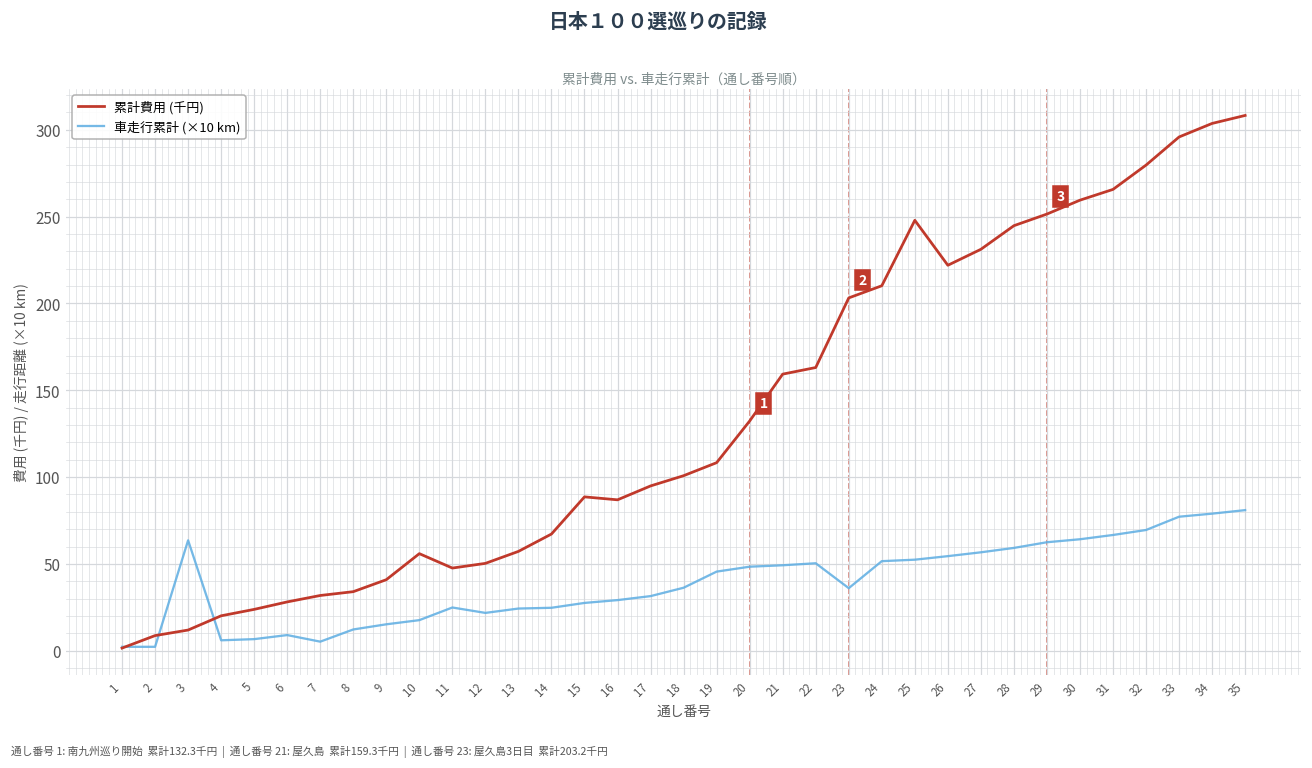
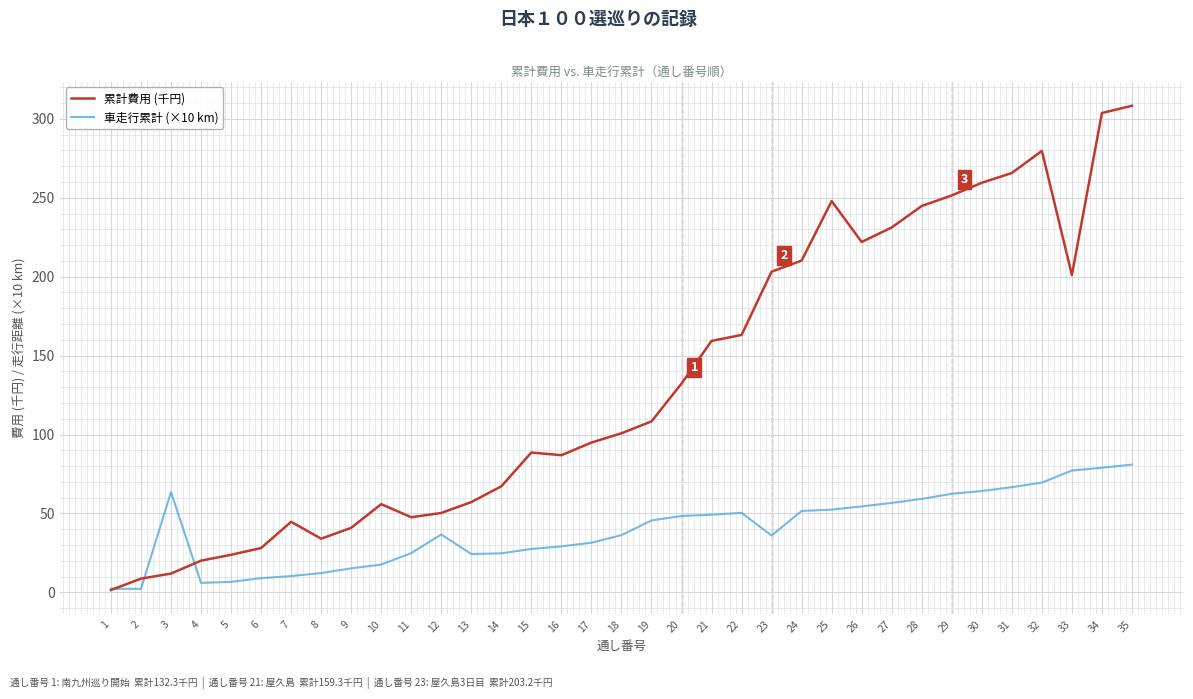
  {
    "累計費用 (千円)": {
      "2": 9,
      "3": 12,
      "4": 20,
      "5": 24,
      "6": 28,
-     "7": 32,
+     "7": 45,
      "8": 34,
      "9": 41,
      "10": 56,
      "11": 48,
      "12": 50,
      "13": 57,
      "14": 67,
      "15": 89,
      "16": 87,
      "17": 95,
      "18": 101,
      "19": 108,
      "21": 159,
      "22": 163,
      "25": 248,
      "26": 222,
      "27": 231,
      "28": 245,
      "31": 266,
      "32": 280,
-     "33": 296,
+     "33": 201,
      "34": 304,
      "35": 308
    },
    "車走行累計 (×10 km)": {
      "2": 2,
      "3": 64,
      "4": 6,
      "5": 7,
      "6": 9,
-     "7": 5,
+     "7": 10,
      "8": 12,
      "9": 15,
      "10": 18,
      "11": 25,
-     "12": 22,
+     "12": 37,
      "13": 24,
      "14": 25,
      "15": 28,
      "16": 29,
      "17": 31,
      "18": 36,
      "19": 46,
      "20": 48,
      "21": 49,
      "22": 50,
      "23": 36,
      "24": 52,
      "25": 52,
      "26": 54,
      "27": 57,
      "28": 59,
      "29": 62,
      "30": 64,
      "31": 67,
      "32": 70,
      "33": 77,
      "34": 79,
      "35": 81
    }
  }
